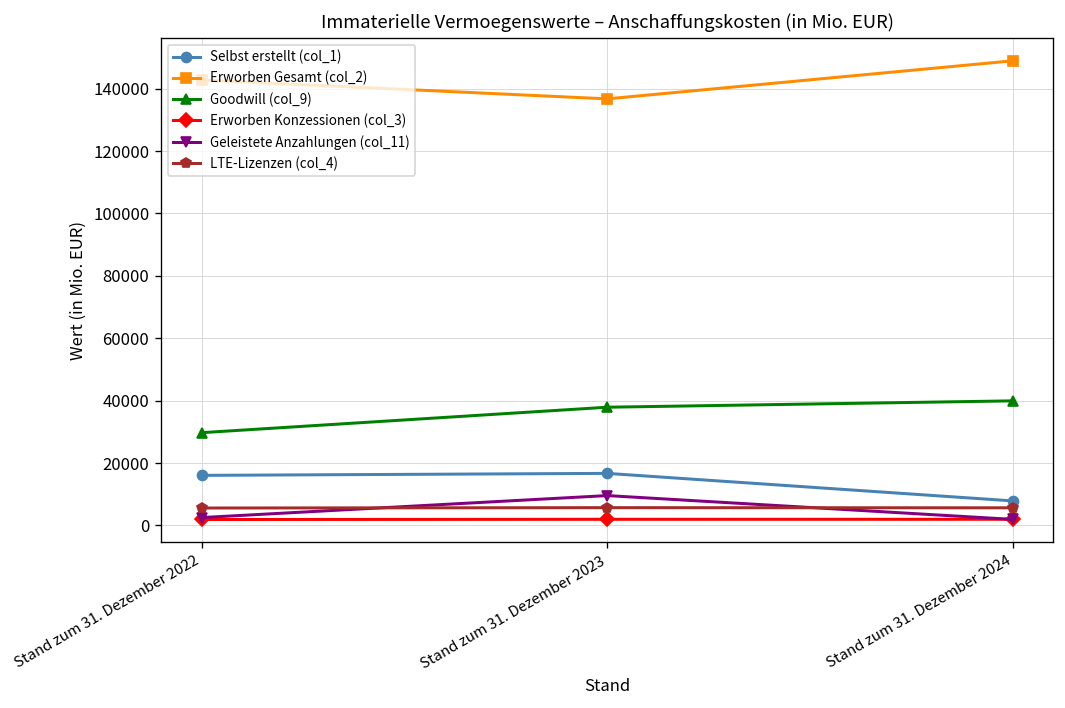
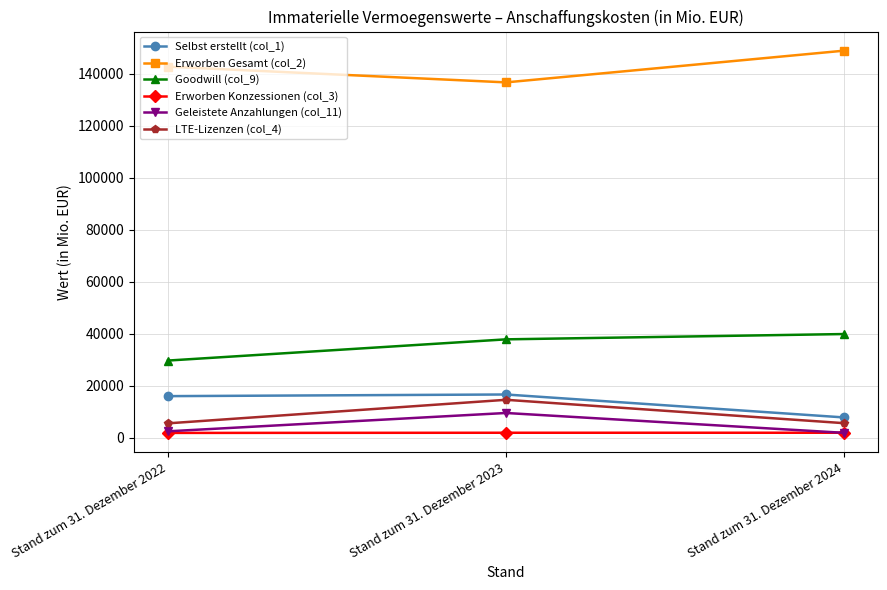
  {
    "Selbst erstellt (col_1)": {
      "Stand zum 31. Dezember 2022": 16000,
      "Stand zum 31. Dezember 2023": 17000,
      "Stand zum 31. Dezember 2024": 8000
    },
    "Erworben Gesamt (col_2)": {
      "Stand zum 31. Dezember 2023": 137000,
      "Stand zum 31. Dezember 2024": 149000
    },
    "Goodwill (col_9)": {
      "Stand zum 31. Dezember 2022": 30000,
      "Stand zum 31. Dezember 2023": 38000,
      "Stand zum 31. Dezember 2024": 40000
    },
    "Erworben Konzessionen (col_3)": {
      "Stand zum 31. Dezember 2023": 2000
    },
    "Geleistete Anzahlungen (col_11)": {
      "Stand zum 31. Dezember 2023": 10000
    },
    "LTE-Lizenzen (col_4)": {
      "Stand zum 31. Dezember 2022": 6000,
-     "Stand zum 31. Dezember 2023": 6000,
+     "Stand zum 31. Dezember 2023": 15000,
      "Stand zum 31. Dezember 2024": 6000
    }
  }
